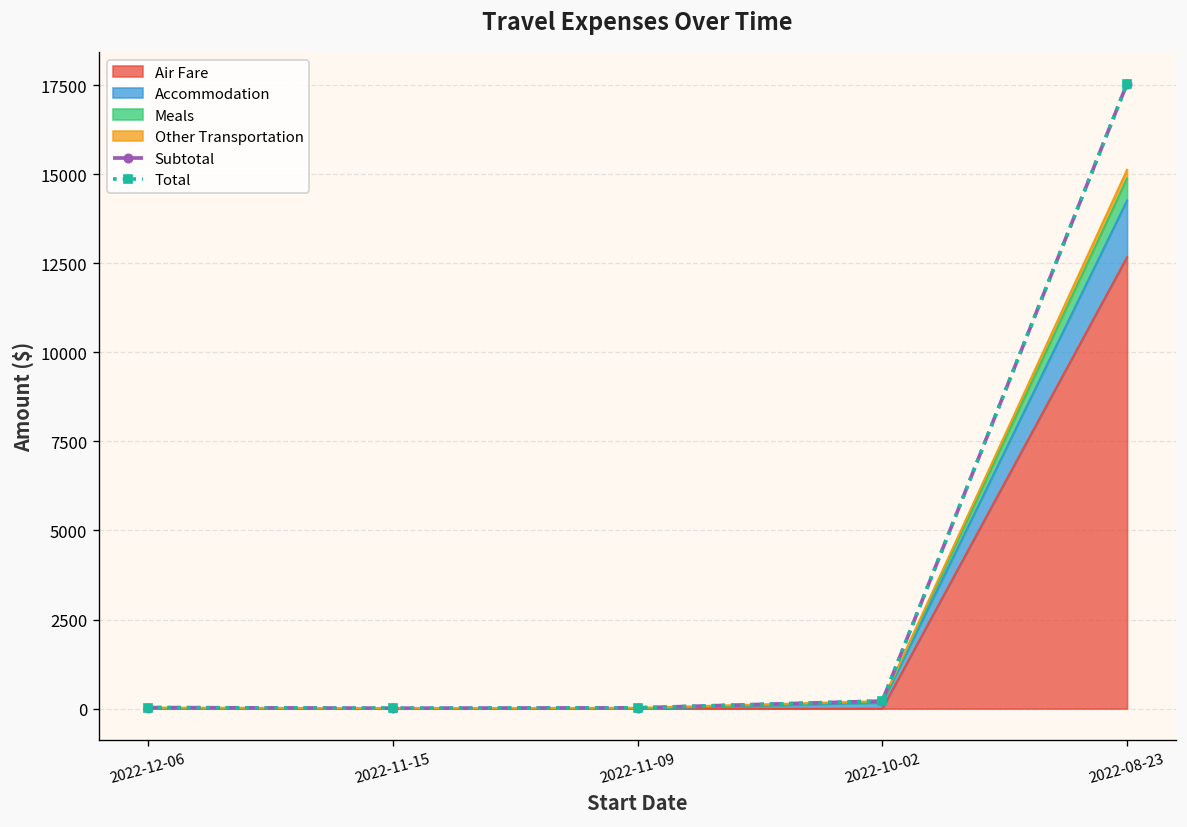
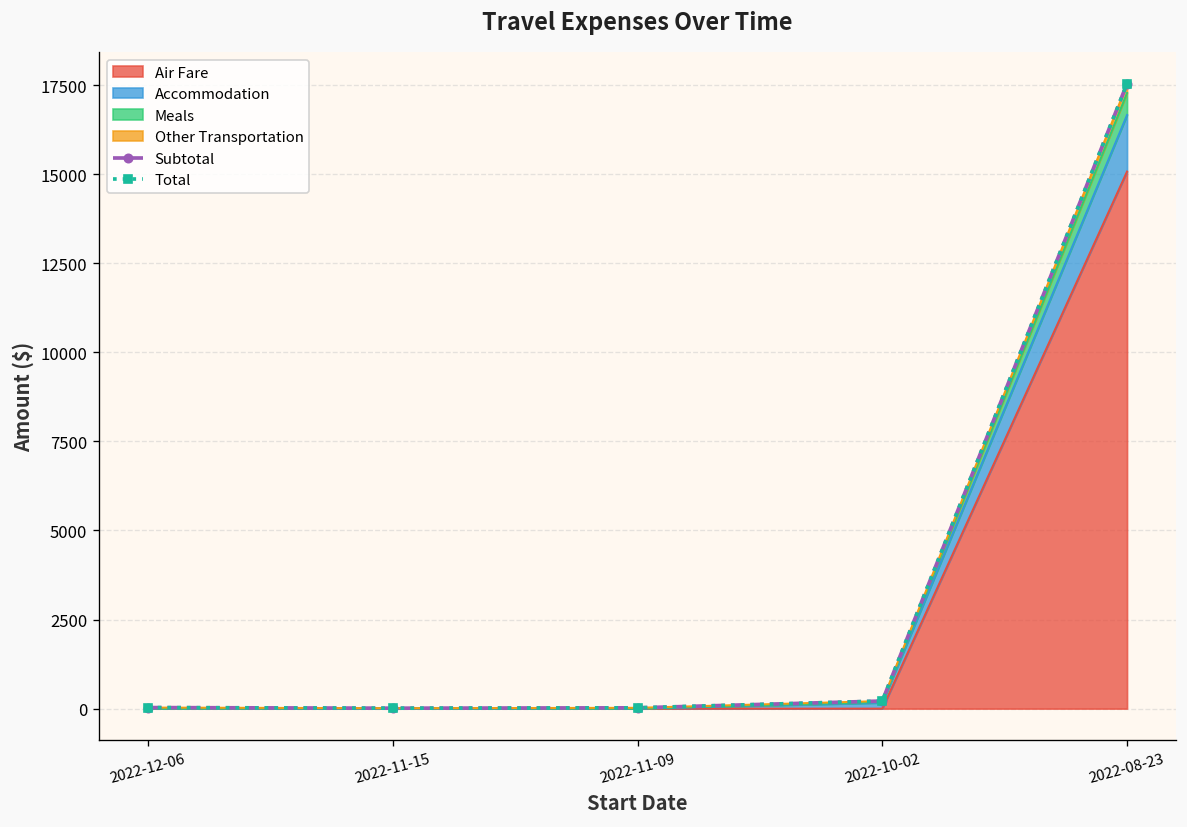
  {
    "Air Fare": {
      "2022-10-02": 0,
-     "2022-08-23": 12700
+     "2022-08-23": 15100
    },
    "Accommodation": {
      "2022-08-23": 1600
    }
  }
